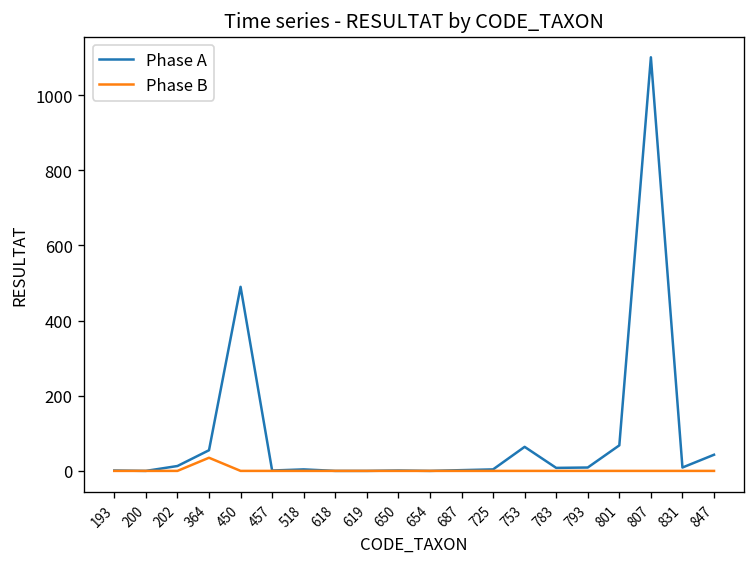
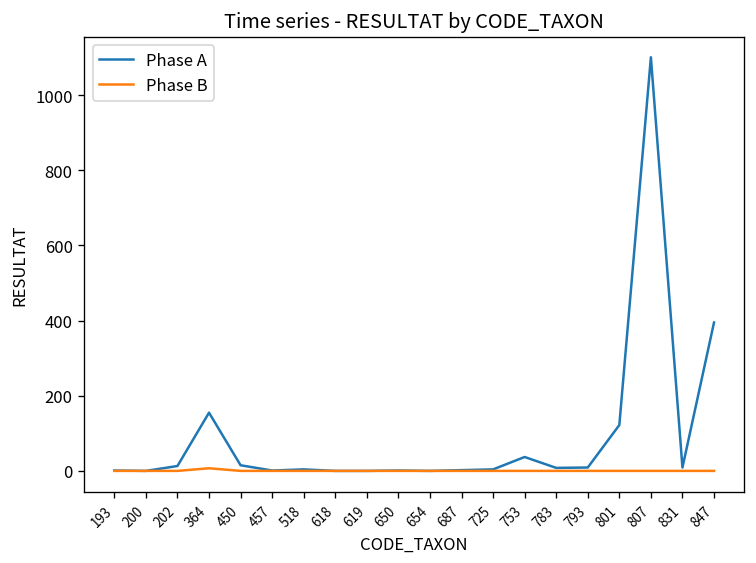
  {
    "Phase A": {
      "202": 10,
-     "364": 60,
-     "450": 490,
-     "753": 60,
+     "364": 160,
+     "450": 20,
+     "753": 40,
      "793": 10,
-     "801": 70,
+     "801": 120,
      "807": 1100,
      "831": 10,
-     "847": 40
+     "847": 400
    },
    "Phase B": {
      "202": 0,
-     "364": 40,
+     "364": 10,
      "450": 0,
      "753": 0,
      "793": 0,
      "801": 0,
      "807": 0,
      "831": 0,
      "847": 0
    }
  }
